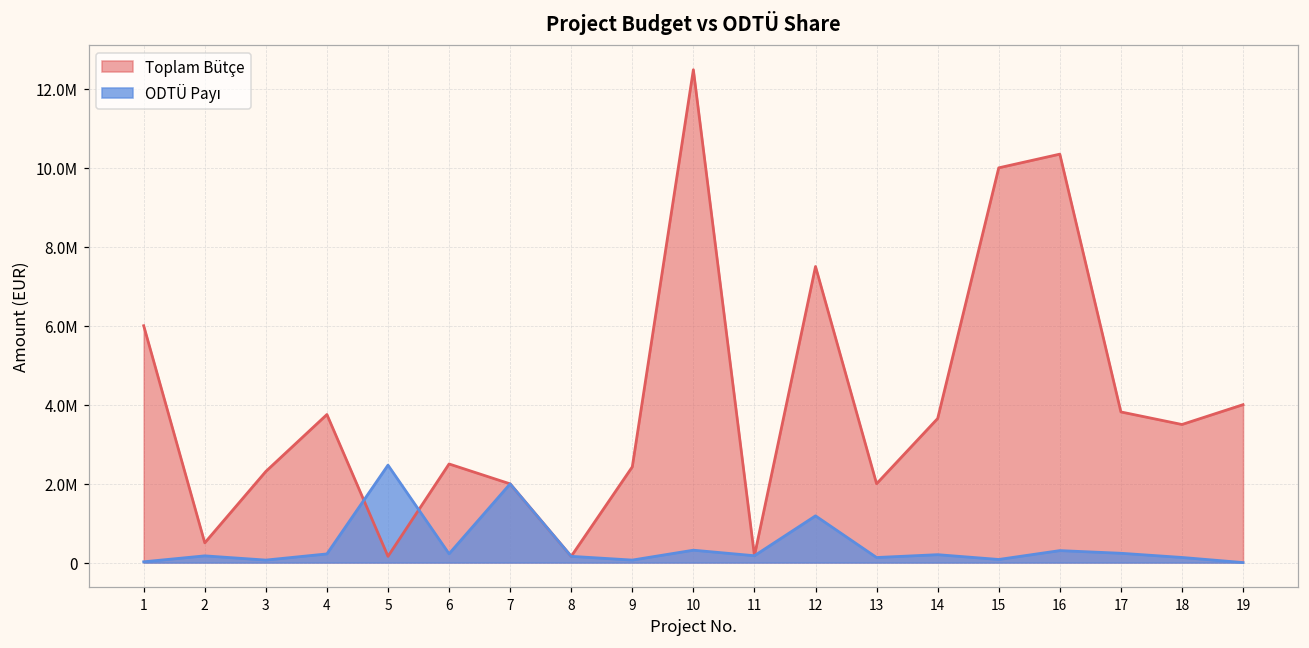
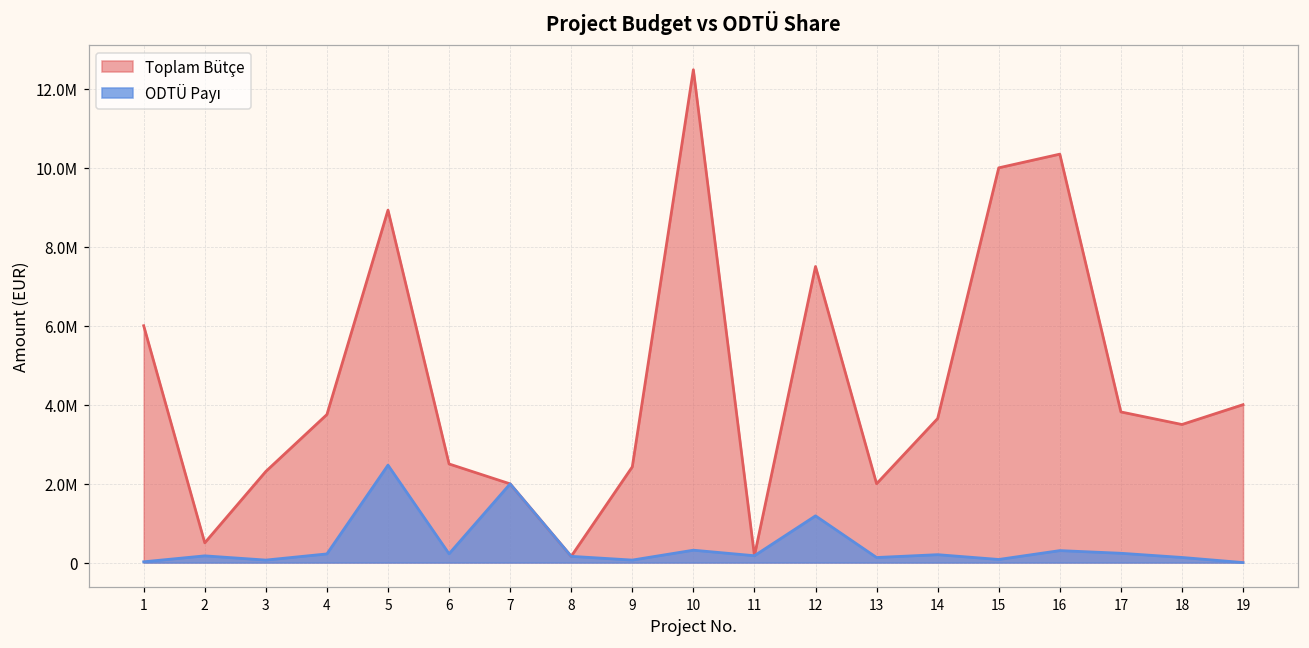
  {
    "Toplam Bütçe": {
      "1": 6000000,
      "2": 500000,
      "3": 2300000,
      "4": 3800000,
-     "5": 200000,
+     "5": 8900000,
      "6": 2500000,
      "9": 2400000,
      "10": 12500000,
      "12": 7500000,
      "13": 2000000,
      "14": 3600000,
      "15": 10000000,
      "16": 10300000,
      "17": 3800000,
      "18": 3500000,
      "19": 4000000
    },
    "ODTÜ Payı": {
      "1": 0,
      "2": 200000,
      "3": 100000,
      "4": 200000,
      "5": 2500000,
      "6": 200000,
      "9": 100000,
      "10": 300000,
      "12": 1200000,
      "13": 100000,
      "14": 200000,
      "15": 100000,
      "16": 300000,
      "17": 200000,
      "18": 100000,
      "19": 0
    }
  }
